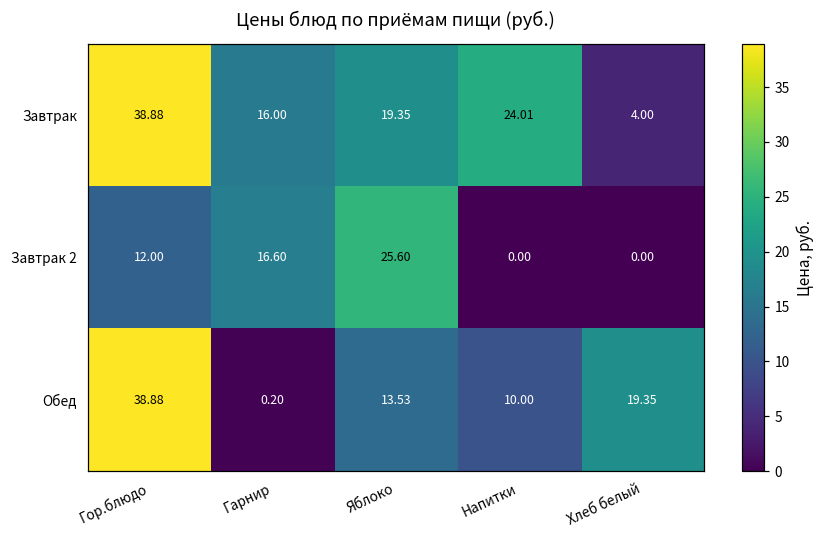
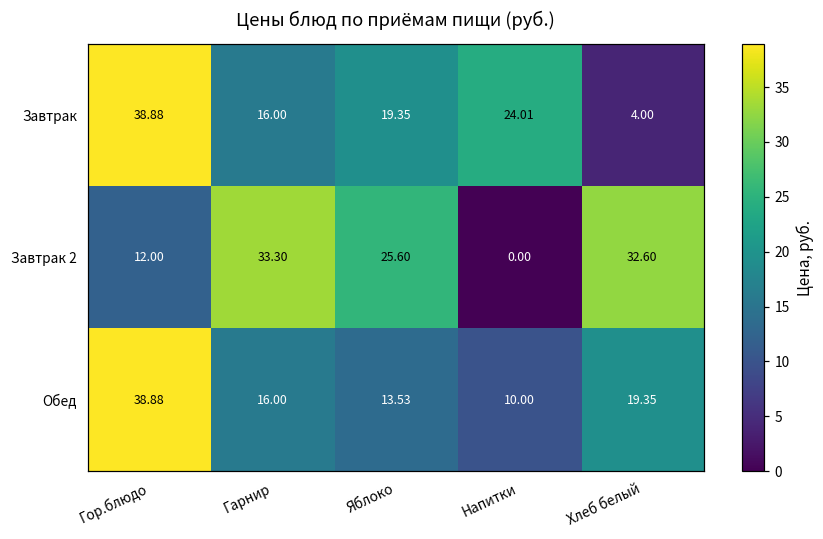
  {
    "Завтрак": {
      "Гор.блюдо": 38.88,
      "Гарнир": 16.00,
      "Яблоко": 19.35,
      "Напитки": 24.01,
      "Хлеб белый": 4.00
    },
    "Завтрак 2": {
      "Гор.блюдо": 12.00,
-     "Гарнир": 16.60,
+     "Гарнир": 33.30,
      "Яблоко": 25.60,
      "Напитки": 0.00,
-     "Хлеб белый": 0.00
+     "Хлеб белый": 32.60
    },
    "Обед": {
      "Гор.блюдо": 38.88,
-     "Гарнир": 0.20,
+     "Гарнир": 16.00,
      "Яблоко": 13.53,
      "Напитки": 10.00,
      "Хлеб белый": 19.35
    }
  }
